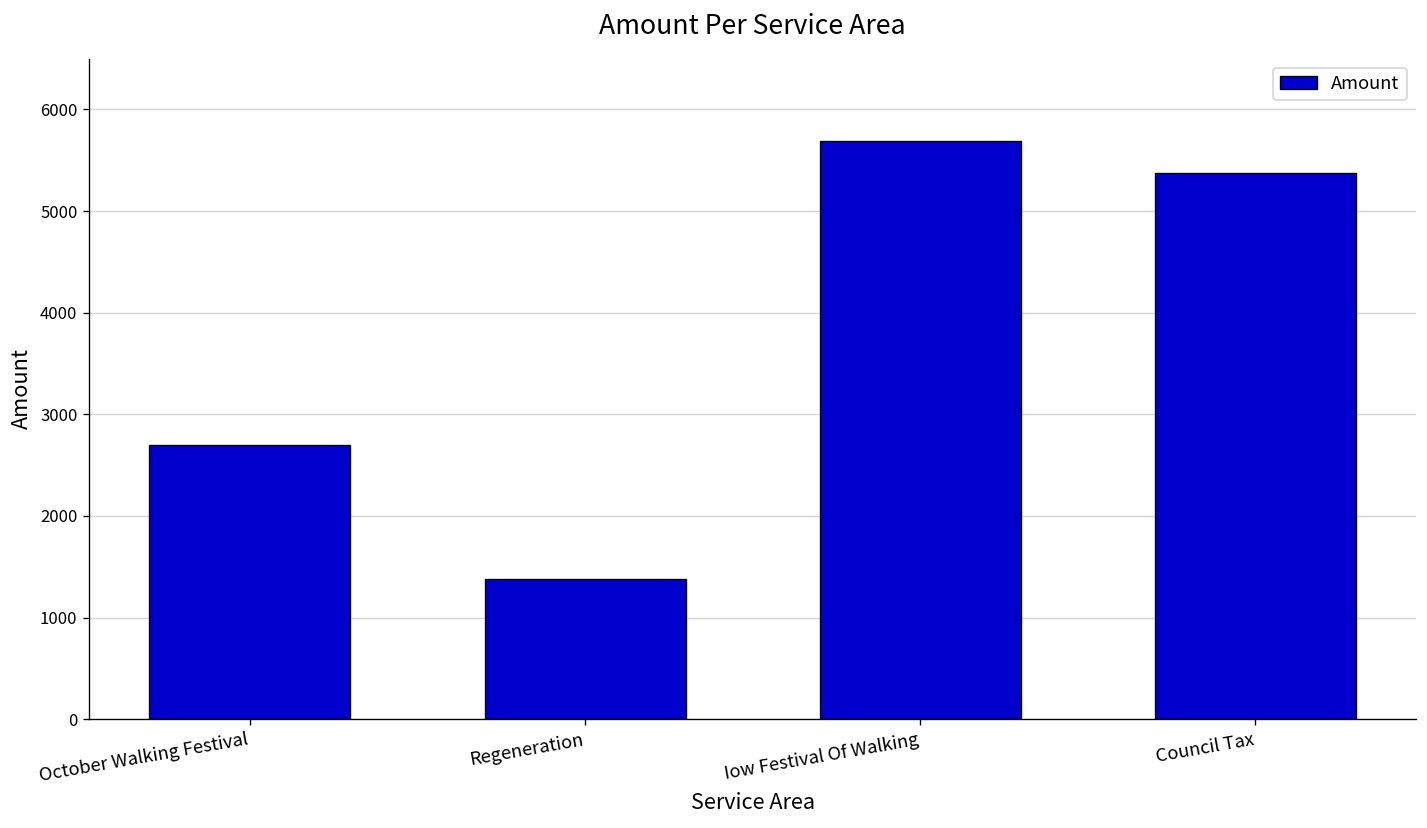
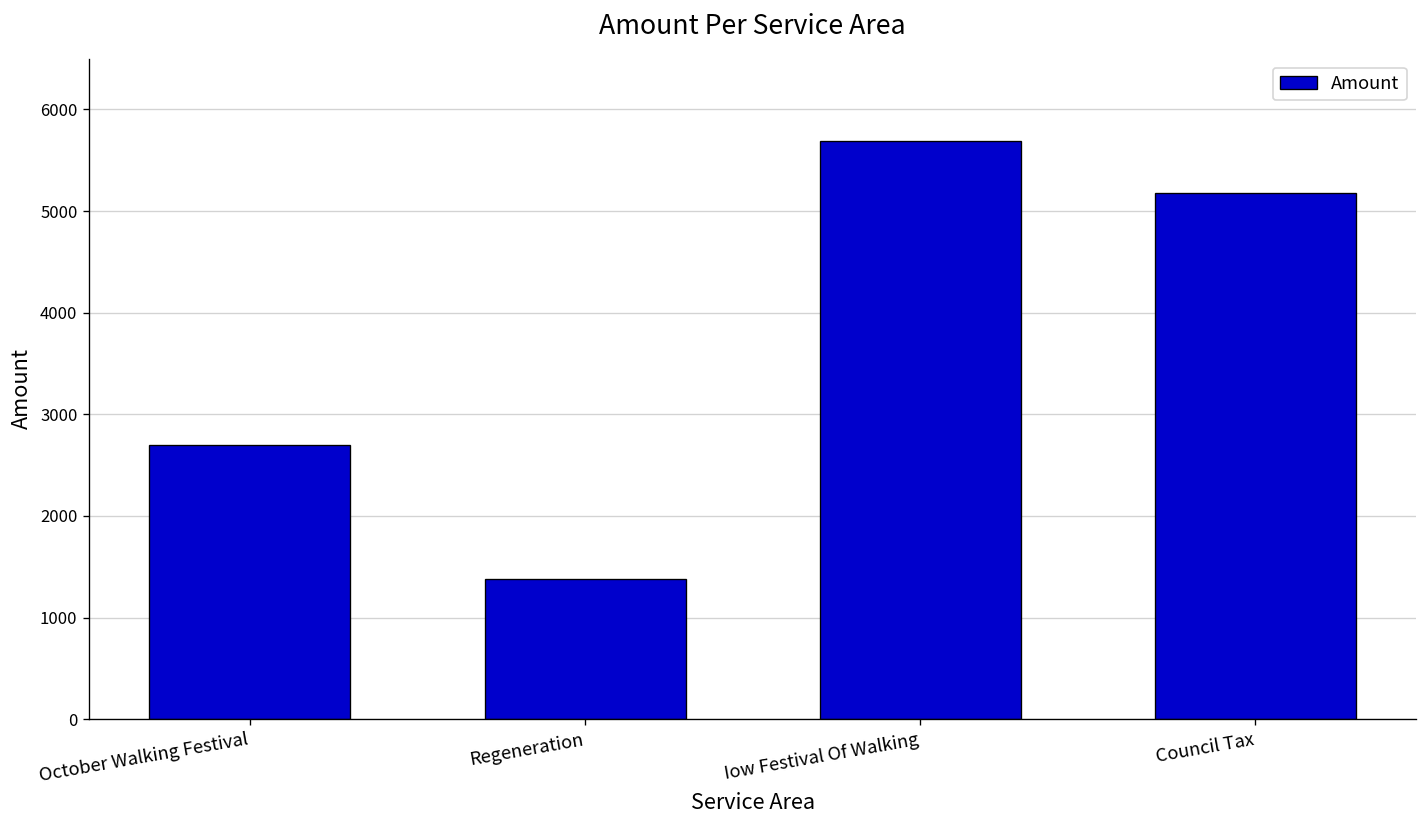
  {
    "October Walking Festival": 2700,
    "Regeneration": 1400,
    "Iow Festival Of Walking": 5700,
-   "Council Tax": 5400
+   "Council Tax": 5200
  }
